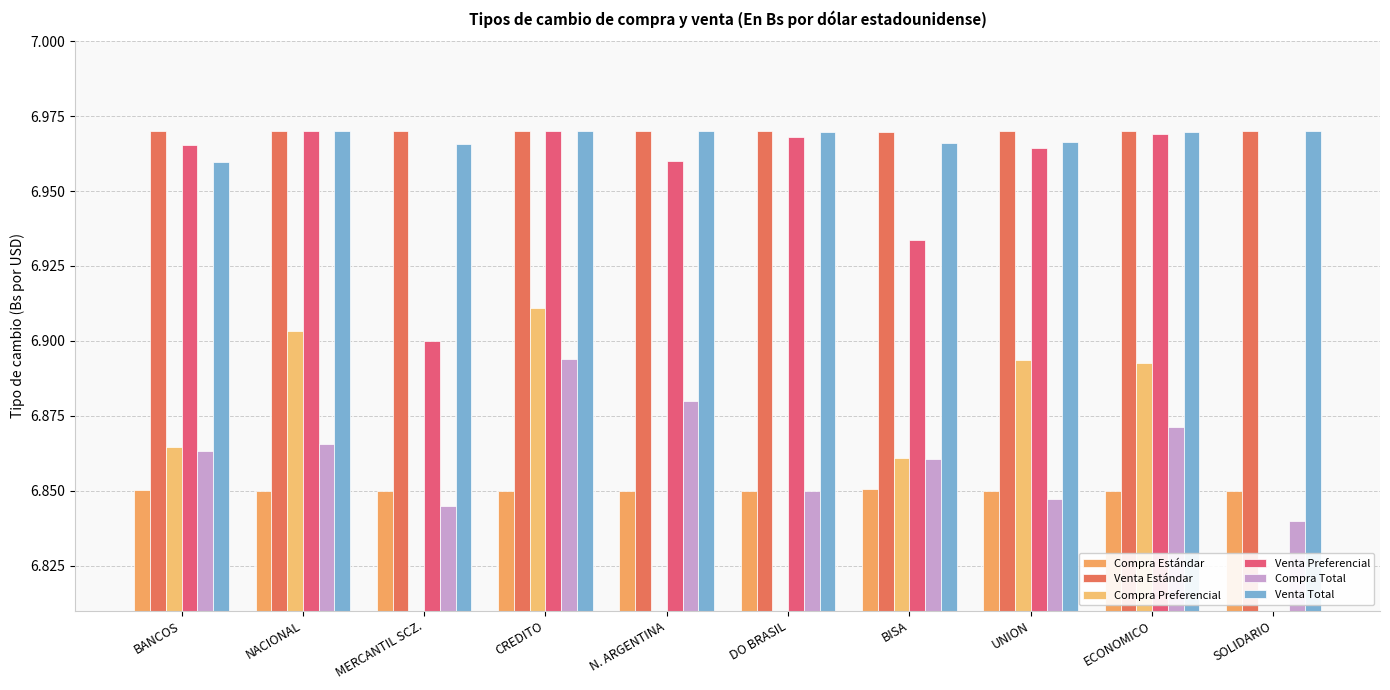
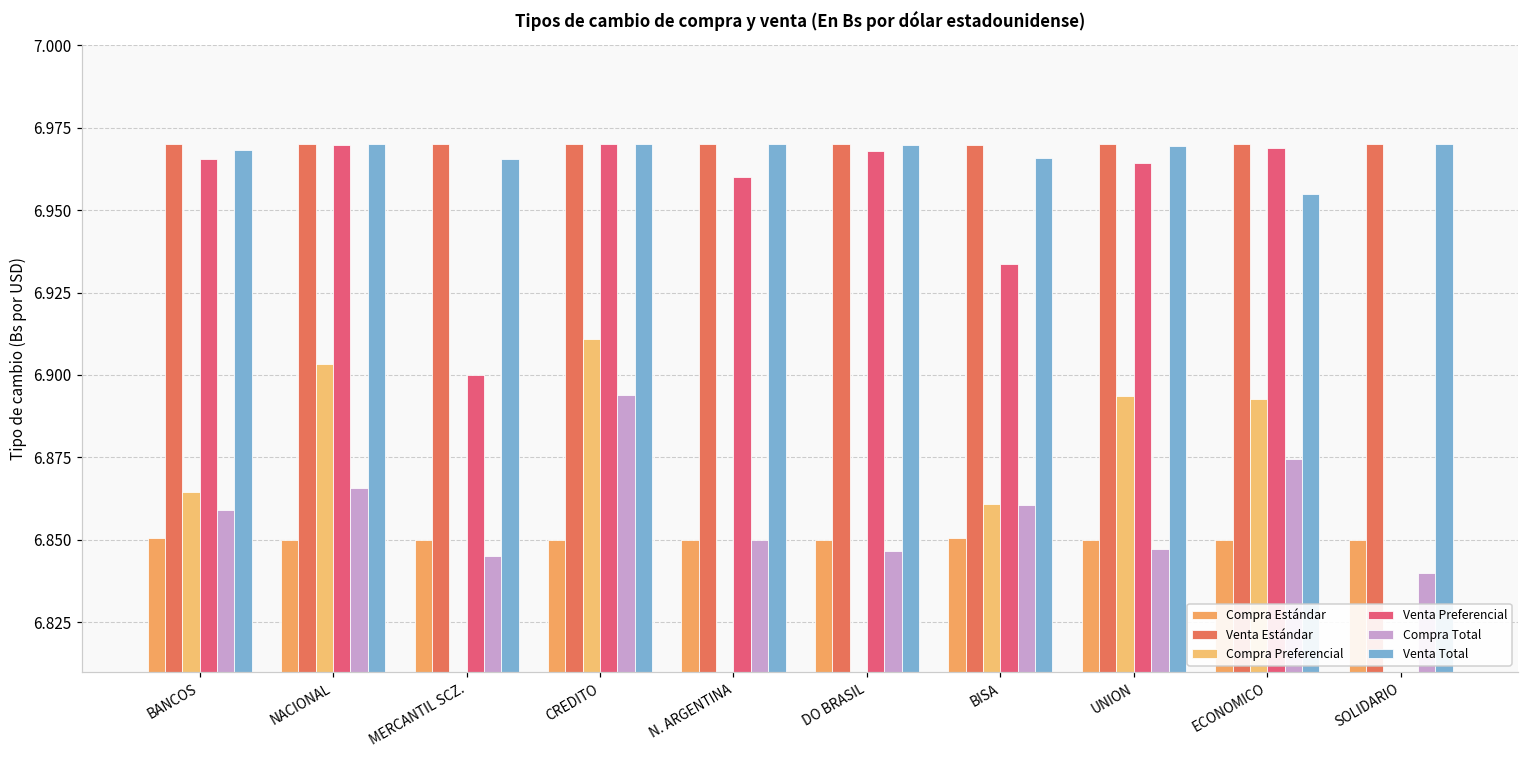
  {
    "Compra Total": {
-     "BANCOS": 6.863,
+     "BANCOS": 6.859,
      "NACIONAL": 6.866,
      "MERCANTIL SCZ.": 6.845,
      "CREDITO": 6.894,
-     "N. ARGENTINA": 6.88,
-     "DO BRASIL": 6.850,
+     "N. ARGENTINA": 6.85,
+     "DO BRASIL": 6.847,
      "BISA": 6.861,
      "UNION": 6.847,
-     "ECONOMICO": 6.871,
+     "ECONOMICO": 6.874,
      "SOLIDARIO": 6.840
    },
    "Venta Total": {
-     "BANCOS": 6.960,
+     "BANCOS": 6.968,
      "NACIONAL": 6.970,
      "MERCANTIL SCZ.": 6.966,
      "CREDITO": 6.970,
      "N. ARGENTINA": 6.970,
      "DO BRASIL": 6.970,
      "BISA": 6.966,
-     "UNION": 6.966,
-     "ECONOMICO": 6.970,
+     "UNION": 6.969,
+     "ECONOMICO": 6.955,
      "SOLIDARIO": 6.970
    }
  }
